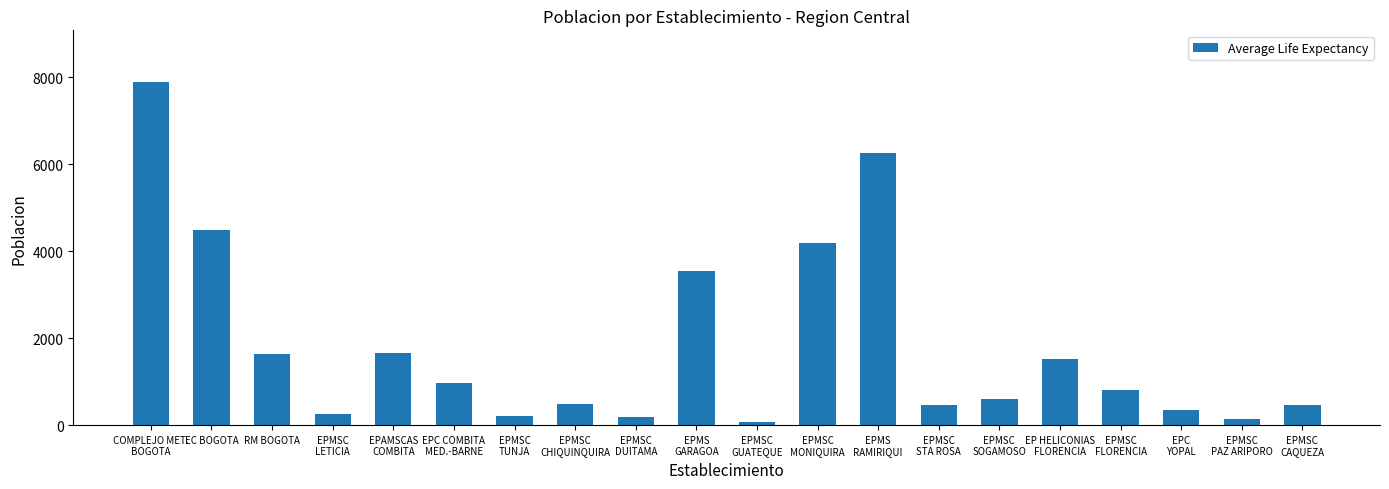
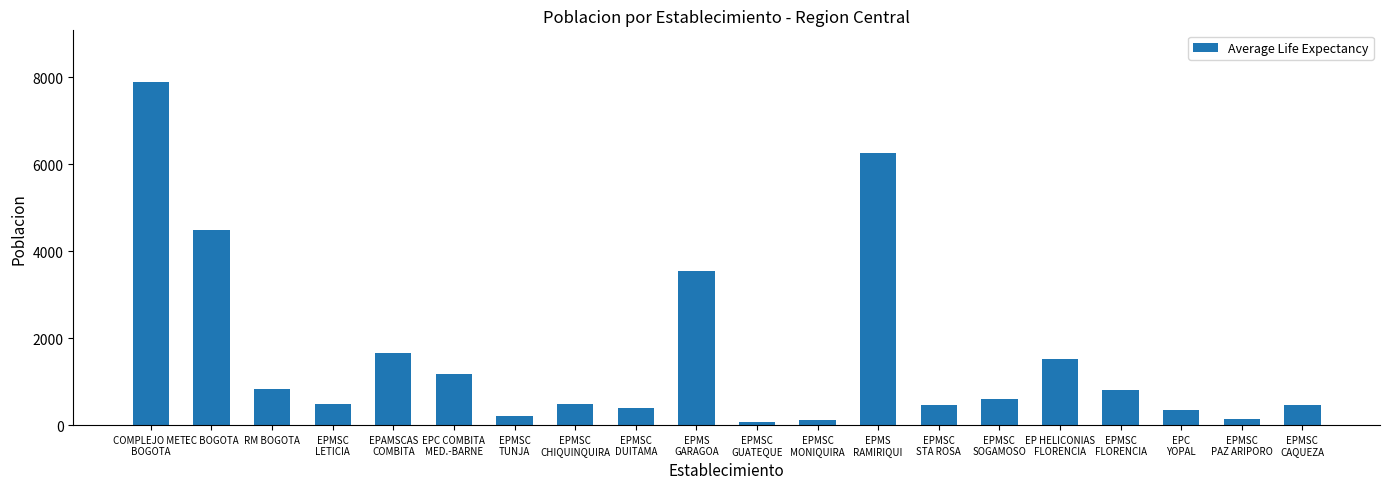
  {
    "COMPLEJO MET. BOGOTA": 7900,
    "EC BOGOTA": 4500,
-   "RM BOGOTA": 1600,
-   "EPMSC LETICIA": 300,
+   "RM BOGOTA": 800,
+   "EPMSC LETICIA": 500,
    "EPAMSCAS COMBITA": 1700,
-   "EPC COMBITA MED.-BARNE": 1000,
+   "EPC COMBITA MED.-BARNE": 1200,
    "EPMSC TUNJA": 200,
    "EPMSC CHIQUINQUIRA": 500,
-   "EPMSC DUITAMA": 200,
+   "EPMSC DUITAMA": 400,
    "EPMS GARAGOA": 3500,
    "EPMSC GUATEQUE": 100,
-   "EPMSC MONIQUIRA": 4200,
+   "EPMSC MONIQUIRA": 100,
    "EPMS RAMIRIQUI": 6200,
    "EPMSC STA ROSA": 500,
    "EPMSC SOGAMOSO": 600,
    "EP HELICONIAS FLORENCIA": 1500,
    "EPMSC FLORENCIA": 800,
    "EPC YOPAL": 300,
    "EPMSC PAZ ARIPORO": 100,
    "EPMSC CAQUEZA": 500
  }
